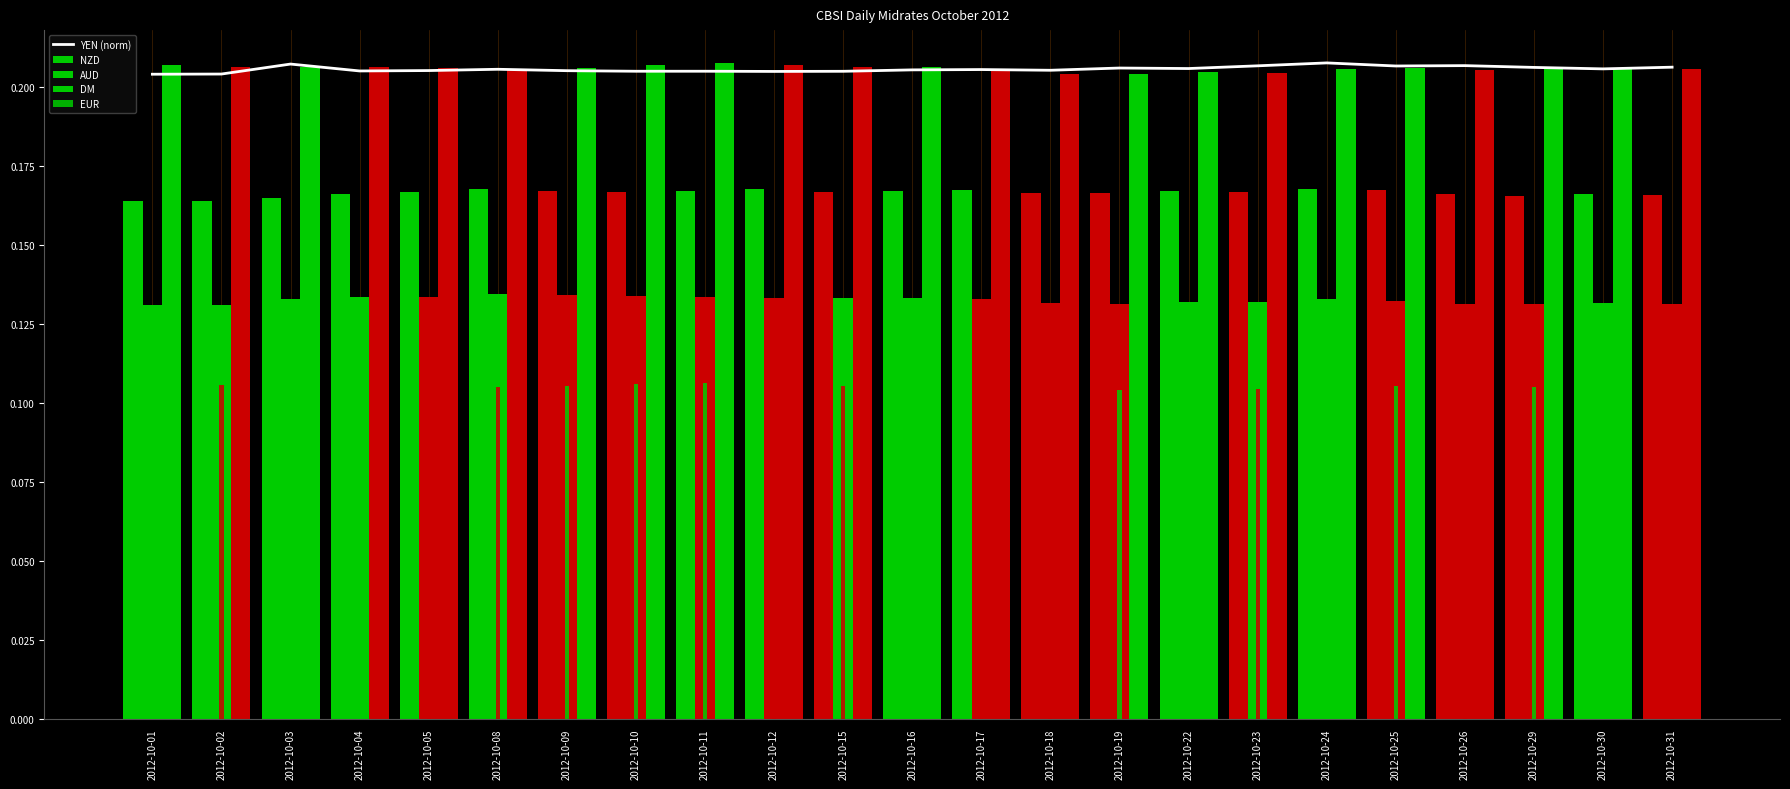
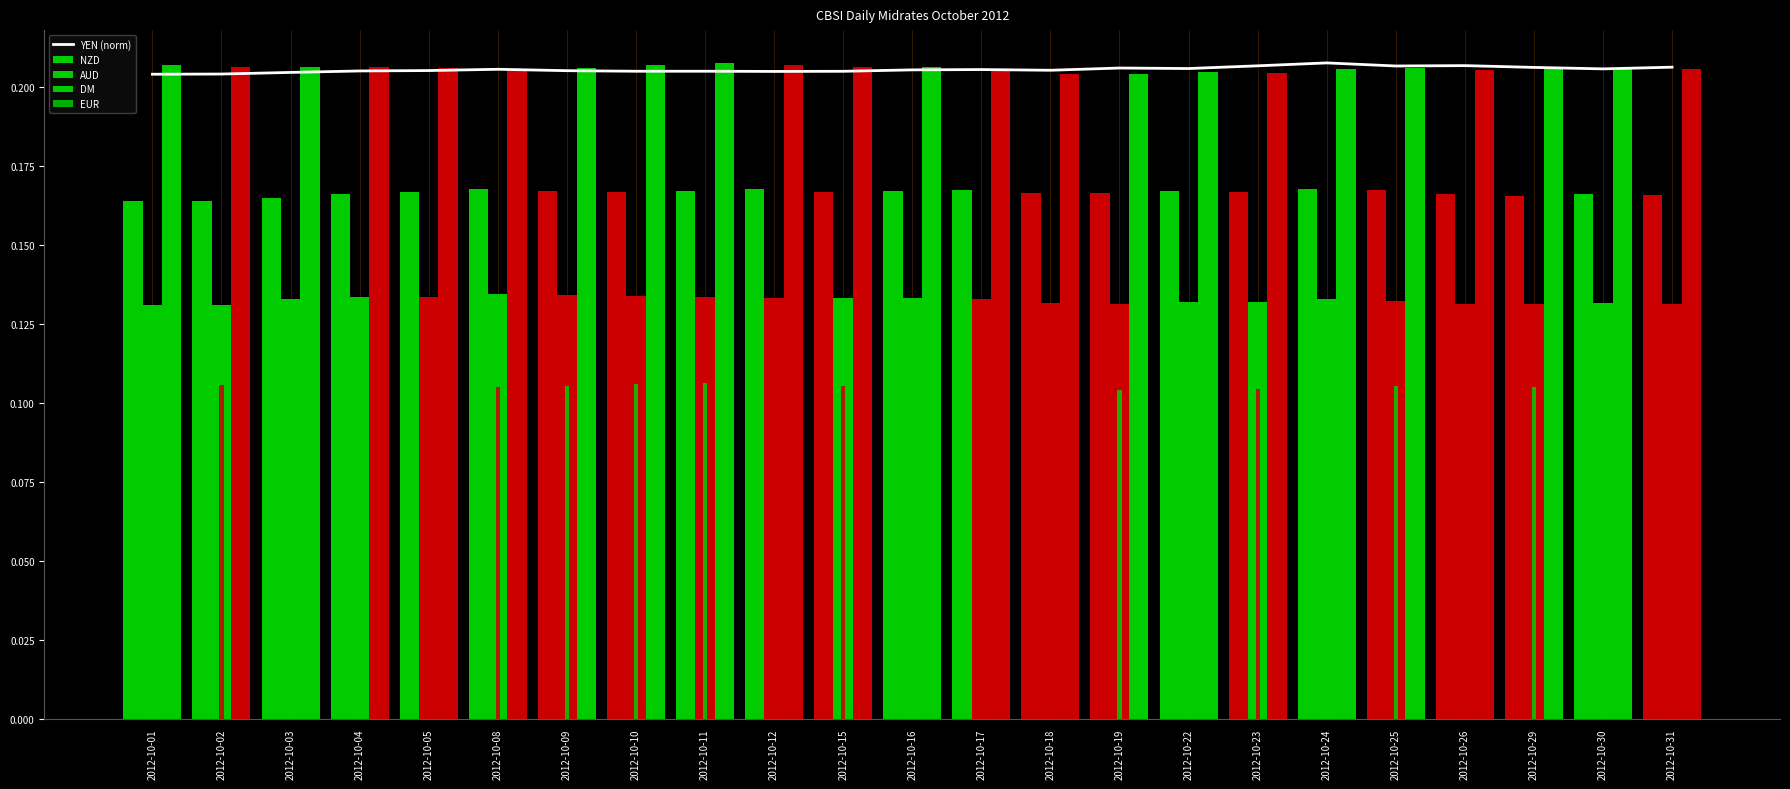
  {
    "YEN (norm)": {
      "2012-10-01": 0.204,
      "2012-10-02": 0.204,
-     "2012-10-03": 0.207,
+     "2012-10-03": 0.205,
      "2012-10-04": 0.205,
      "2012-10-05": 0.205,
      "2012-10-08": 0.206,
      "2012-10-09": 0.205,
      "2012-10-10": 0.205,
      "2012-10-11": 0.205,
      "2012-10-12": 0.205,
      "2012-10-15": 0.205,
      "2012-10-16": 0.205,
      "2012-10-17": 0.205,
      "2012-10-18": 0.205,
      "2012-10-19": 0.206,
      "2012-10-22": 0.206,
      "2012-10-23": 0.207,
      "2012-10-24": 0.208,
      "2012-10-25": 0.207,
      "2012-10-26": 0.207,
      "2012-10-29": 0.206,
      "2012-10-30": 0.206,
      "2012-10-31": 0.206
    }
  }
